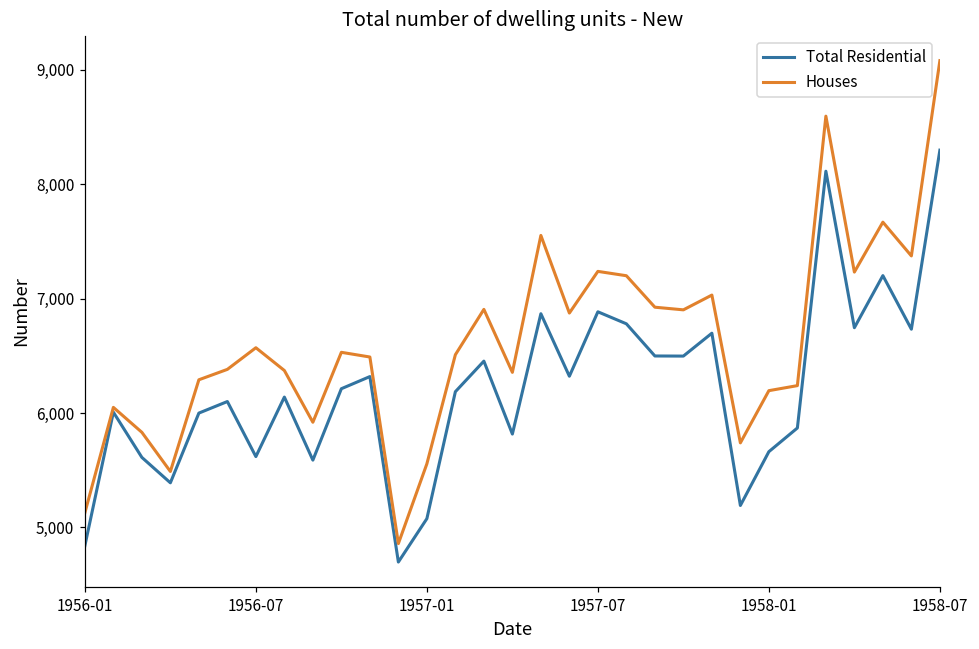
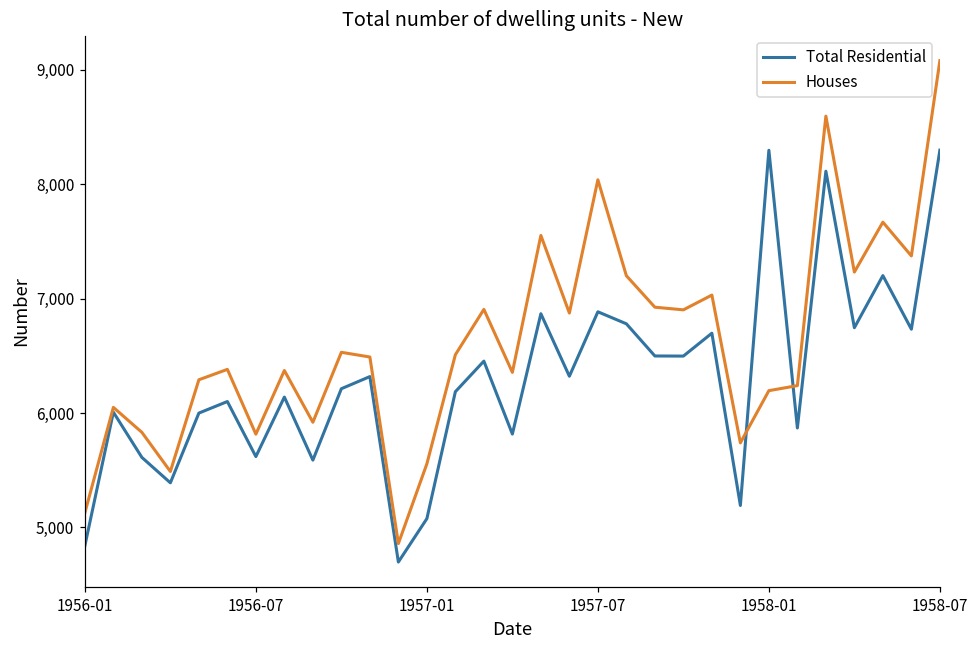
  {
    "Total Residential": {
      "1956-01": "4,840",
      "1956-07": "5,620",
      "1957-01": "5,080",
      "1957-07": "6,880",
-     "1958-01": "5,660",
+     "1958-01": "8,300",
      "1958-07": "8,300"
    },
    "Houses": {
      "1956-01": "5,130",
-     "1956-07": "6,570",
+     "1956-07": "5,820",
      "1957-01": "5,560",
-     "1957-07": "7,240",
+     "1957-07": "8,040",
      "1958-01": "6,200",
      "1958-07": "9,080"
    }
  }
